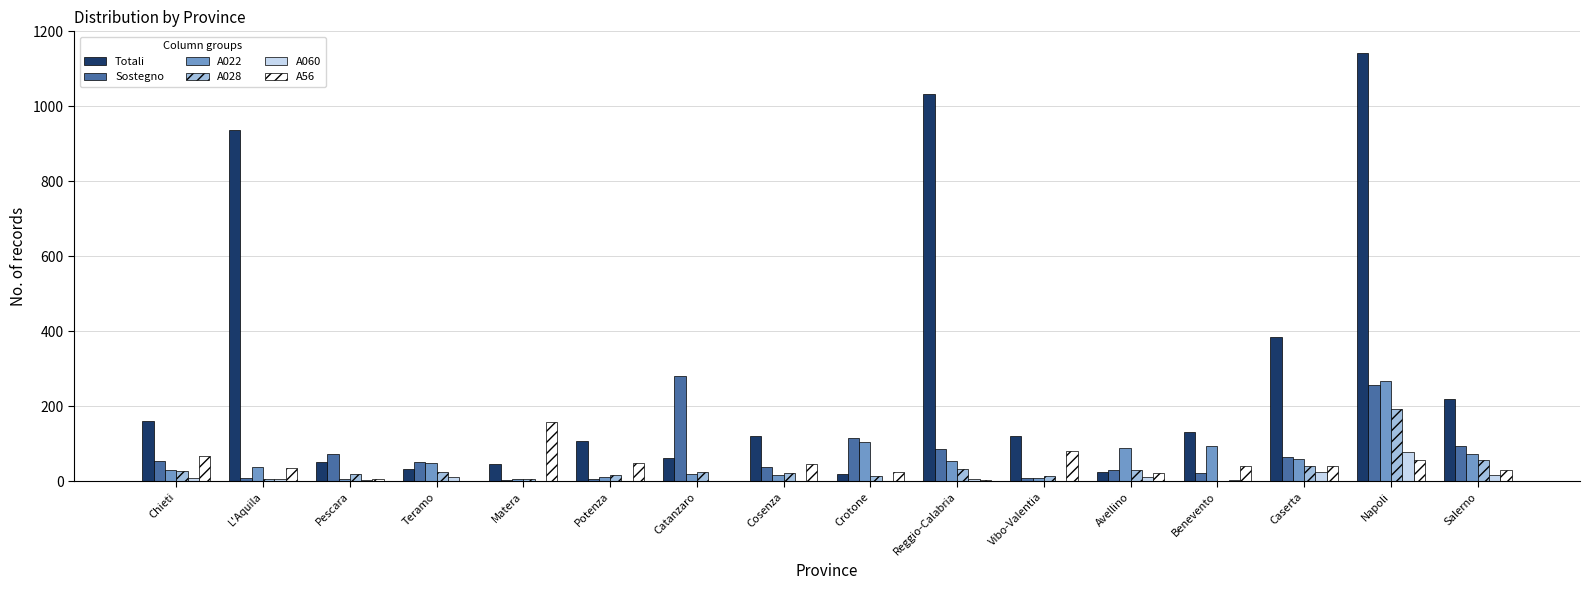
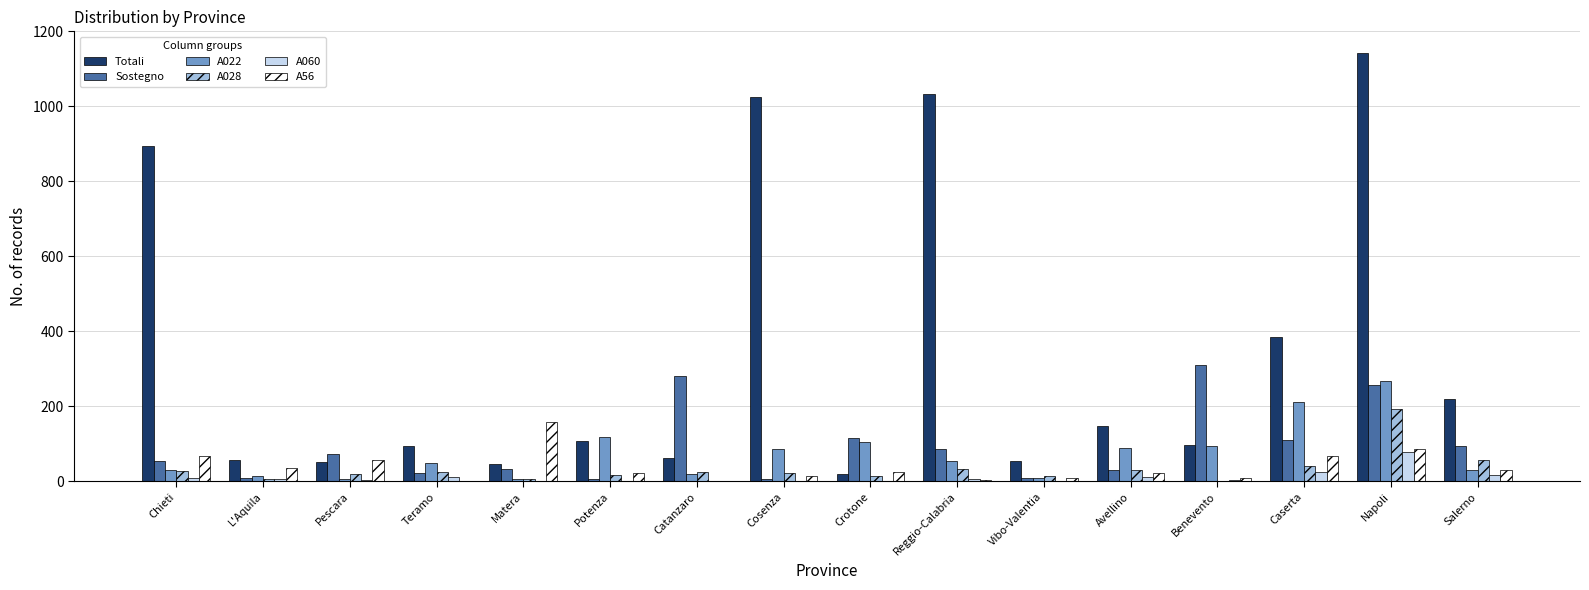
  {
    "Totali": {
-     "Chieti": 160,
-     "L'Aquila": 940,
+     "Chieti": 900,
+     "L'Aquila": 60,
      "Pescara": 50,
-     "Teramo": 30,
+     "Teramo": 90,
      "Matera": 50,
      "Potenza": 110,
      "Catanzaro": 60,
-     "Cosenza": 120,
+     "Cosenza": 1030,
      "Crotone": 20,
      "Reggio-Calabria": 1030,
-     "Vibo-Valentia": 120,
-     "Avellino": 20,
-     "Benevento": 130,
+     "Vibo-Valentia": 60,
+     "Avellino": 150,
+     "Benevento": 100,
      "Caserta": 390,
      "Napoli": 1140,
      "Salerno": 220
    },
    "Sostegno": {
      "Chieti": 50,
      "L'Aquila": 10,
      "Pescara": 70,
-     "Teramo": 50,
-     "Matera": 0,
+     "Teramo": 20,
+     "Matera": 30,
      "Potenza": 10,
      "Catanzaro": 280,
-     "Cosenza": 40,
+     "Cosenza": 10,
      "Crotone": 120,
      "Reggio-Calabria": 90,
      "Vibo-Valentia": 10,
      "Avellino": 30,
-     "Benevento": 20,
-     "Caserta": 70,
+     "Benevento": 310,
+     "Caserta": 110,
      "Napoli": 260,
      "Salerno": 90
    },
    "A022": {
      "Chieti": 30,
-     "L'Aquila": 40,
+     "L'Aquila": 10,
      "Teramo": 50,
-     "Potenza": 10,
+     "Potenza": 120,
      "Catanzaro": 20,
-     "Cosenza": 20,
+     "Cosenza": 90,
      "Crotone": 110,
      "Reggio-Calabria": 50,
      "Vibo-Valentia": 10,
      "Avellino": 90,
      "Benevento": 90,
-     "Caserta": 60,
+     "Caserta": 210,
      "Napoli": 270,
-     "Salerno": 70
+     "Salerno": 30
    },
    "A56": {
      "Chieti": 70,
      "L'Aquila": 40,
-     "Pescara": 10,
+     "Pescara": 60,
      "Matera": 160,
-     "Potenza": 50,
-     "Cosenza": 50,
+     "Potenza": 20,
+     "Cosenza": 20,
      "Crotone": 30,
-     "Vibo-Valentia": 80,
+     "Vibo-Valentia": 10,
      "Avellino": 20,
-     "Benevento": 40,
-     "Caserta": 40,
-     "Napoli": 60,
+     "Benevento": 10,
+     "Caserta": 70,
+     "Napoli": 90,
      "Salerno": 30
    }
  }
